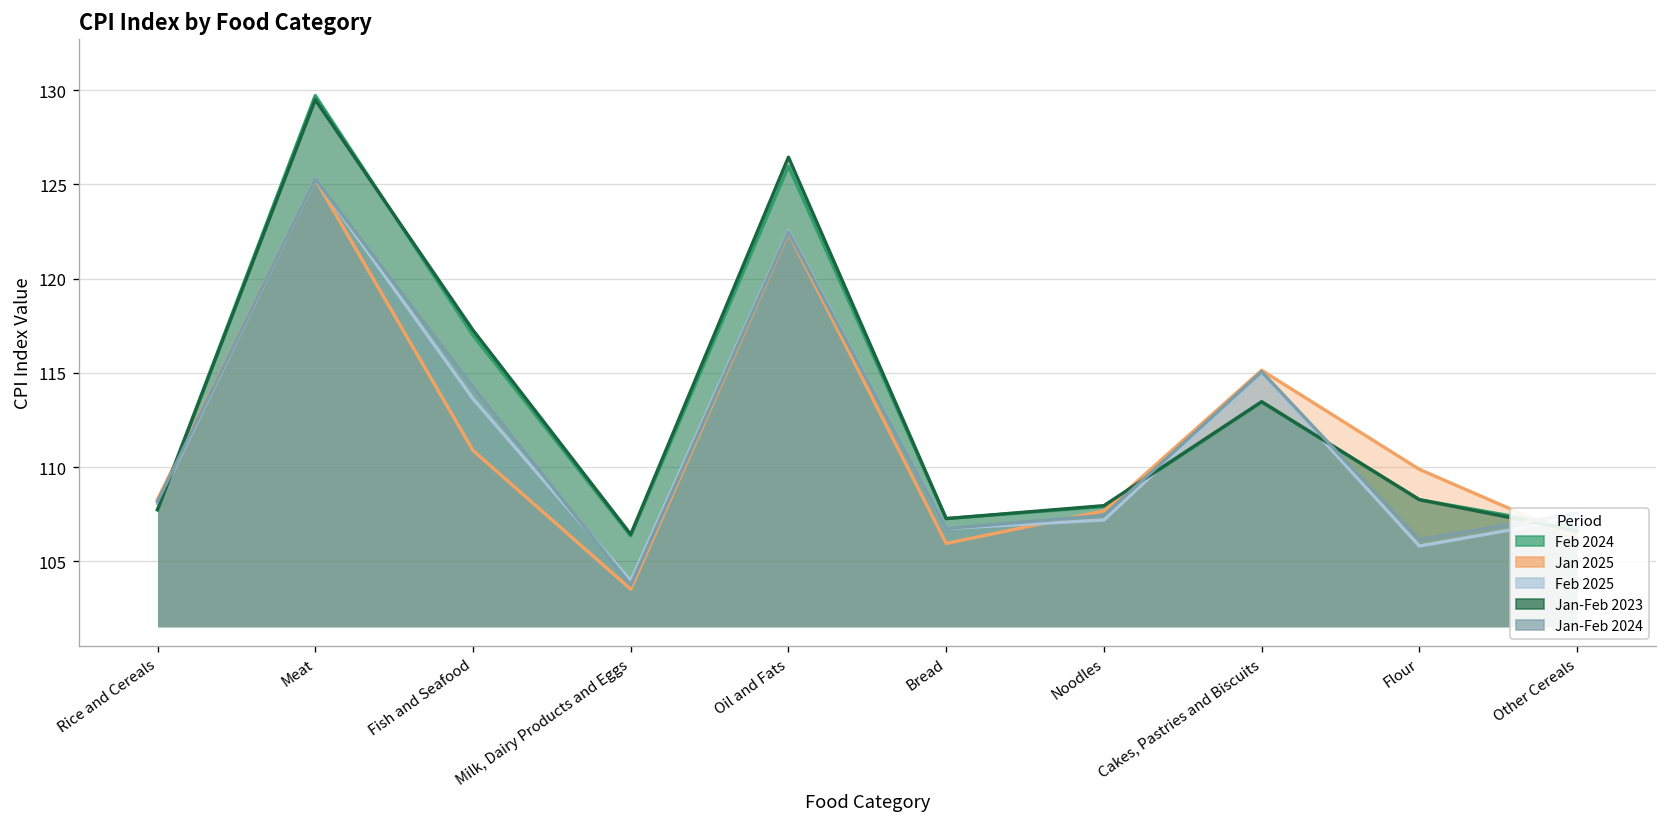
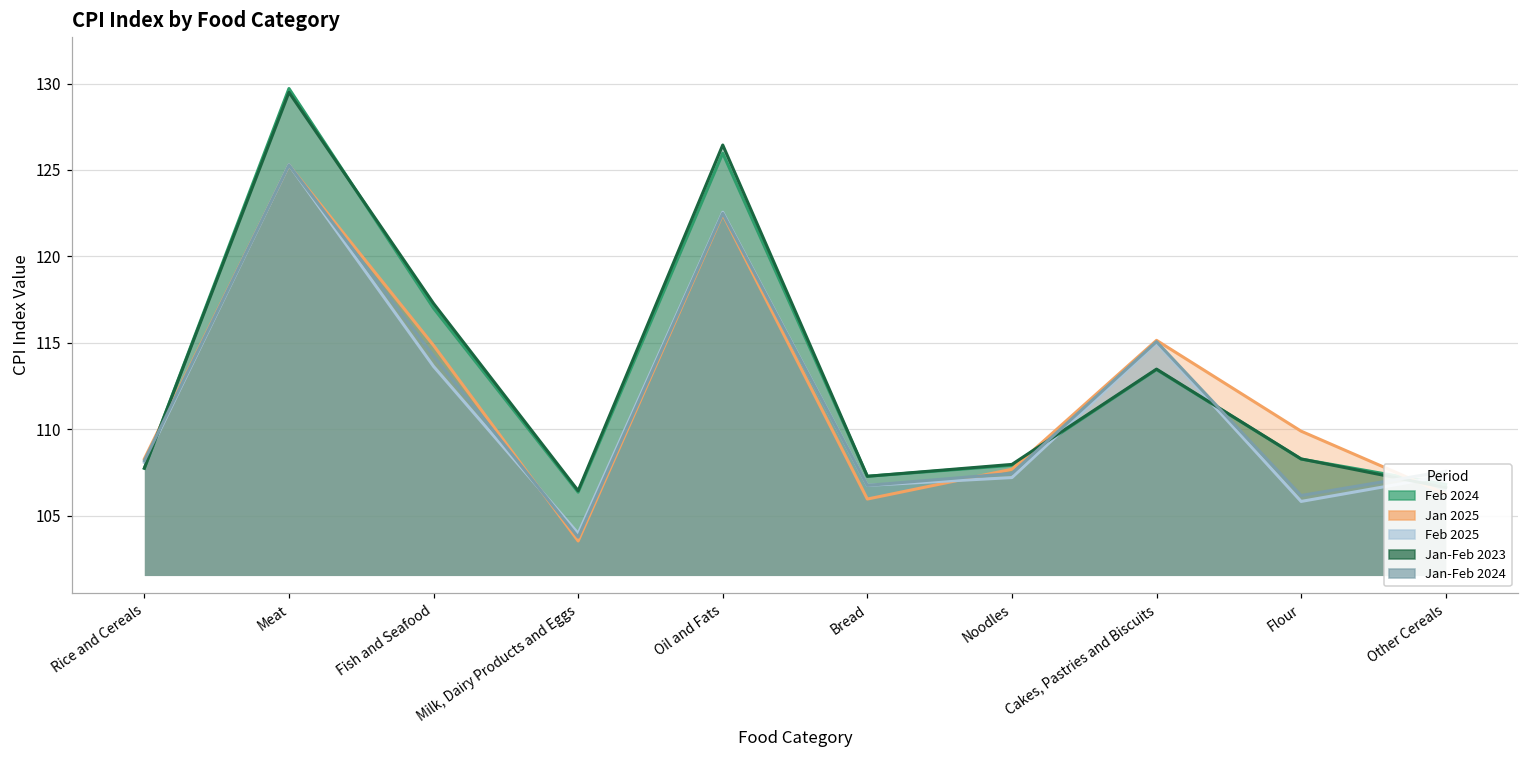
  {
    "Jan 2025": {
-     "Fish and Seafood": 110.9,
+     "Fish and Seafood": 114.8,
      "Milk, Dairy Products and Eggs": 103.5,
      "Bread": 106.0,
      "Noodles": 107.7,
      "Flour": 109.9
    }
  }
